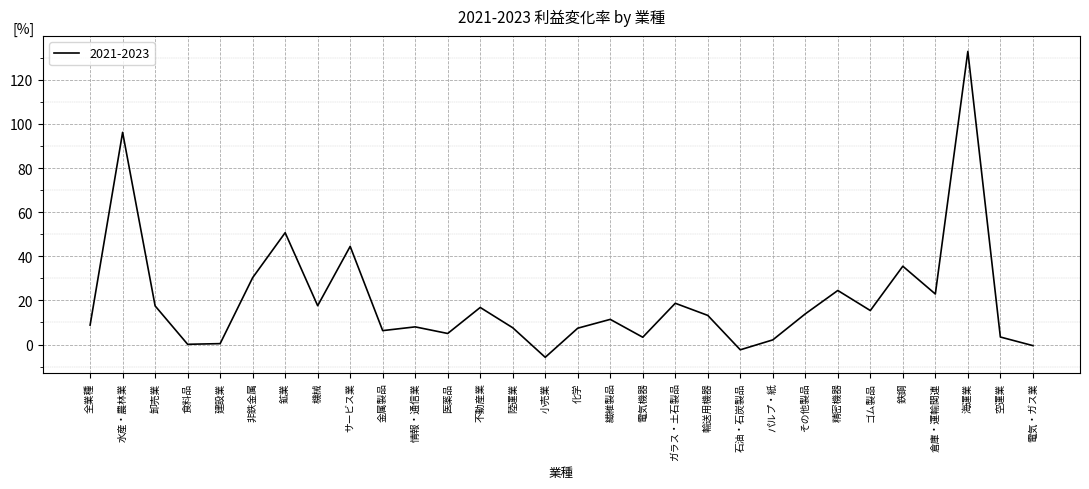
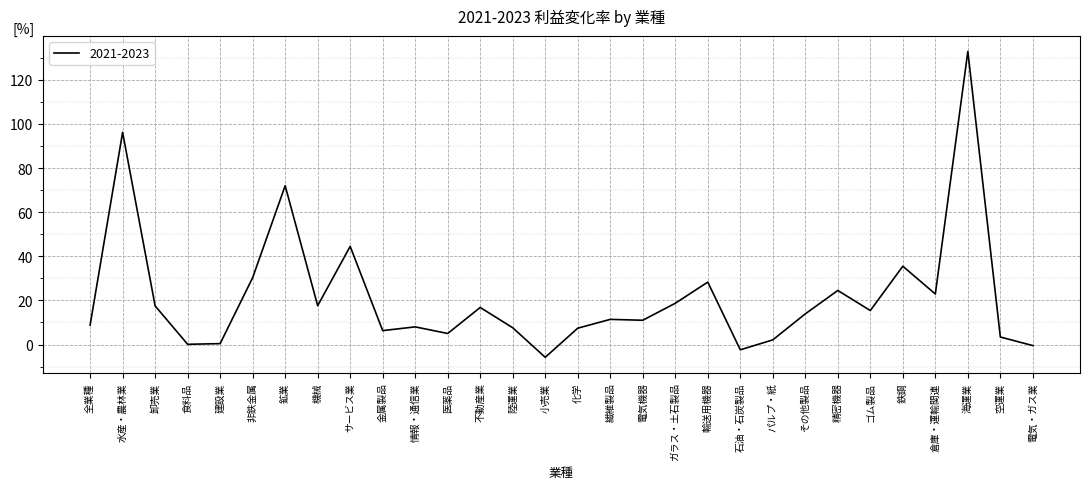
  {
    "全業種": 9,
    "水産・農林業": 96,
    "卸売業": 18,
    "食料品": 0,
    "建設業": 0,
    "非鉄金属": 30,
-   "鉱業": 51,
+   "鉱業": 72,
    "機械": 18,
    "サービス業": 45,
    "金属製品": 6,
    "情報・通信業": 8,
    "医薬品": 5,
    "不動産業": 17,
    "陸運業": 8,
    "小売業": -6,
    "化学": 7,
    "繊維製品": 11,
-   "電気機器": 3,
+   "電気機器": 11,
    "ガラス・土石製品": 19,
-   "輸送用機器": 13,
+   "輸送用機器": 28,
    "石油・石炭製品": -2,
    "パルプ・紙": 2,
    "その他製品": 14,
    "精密機器": 25,
    "ゴム製品": 15,
    "鉄鋼": 36,
    "倉庫・運輸関連": 23,
    "海運業": 133,
    "空運業": 3,
    "電気・ガス業": -1
  }
